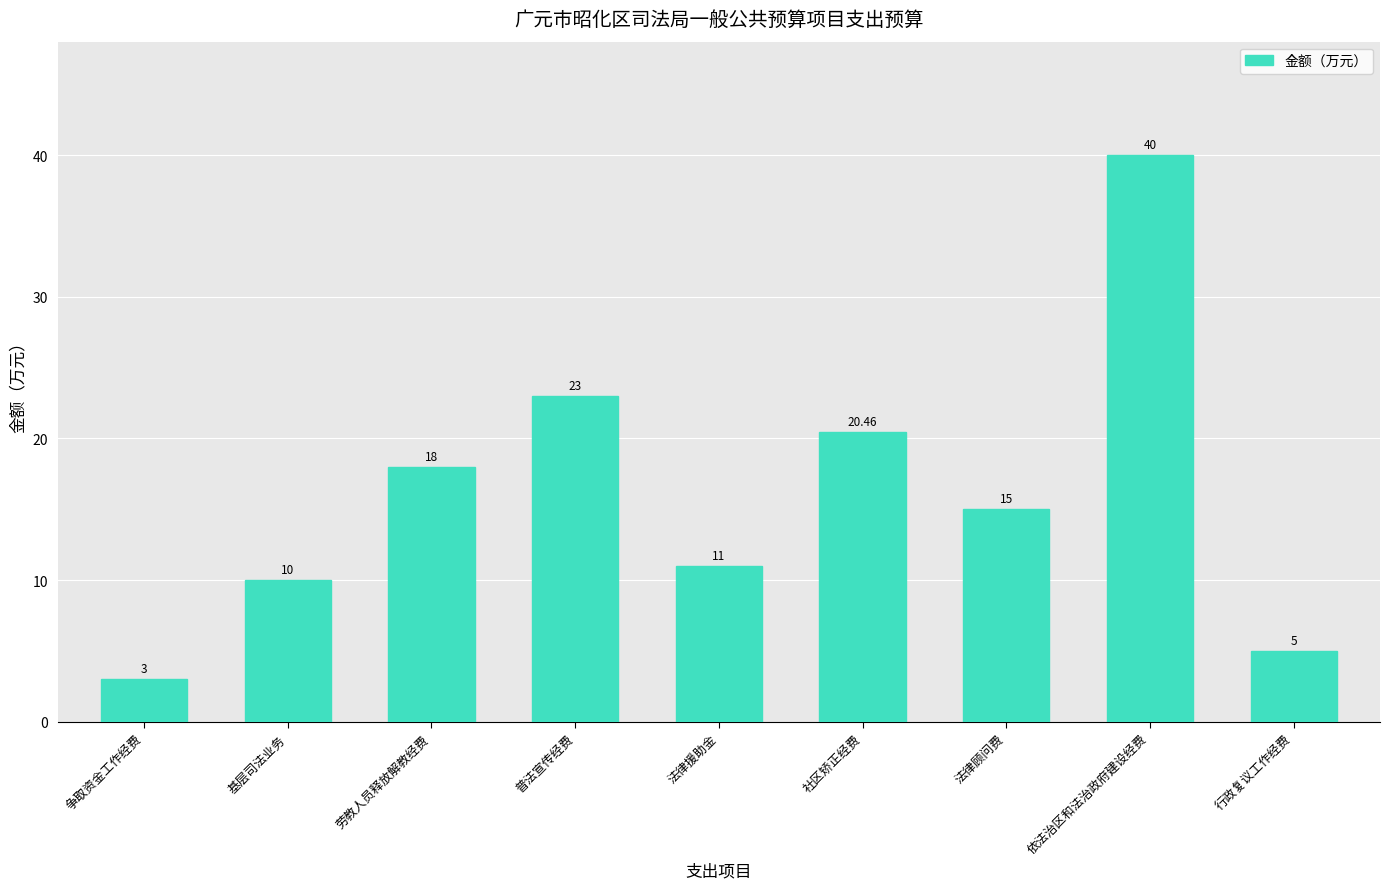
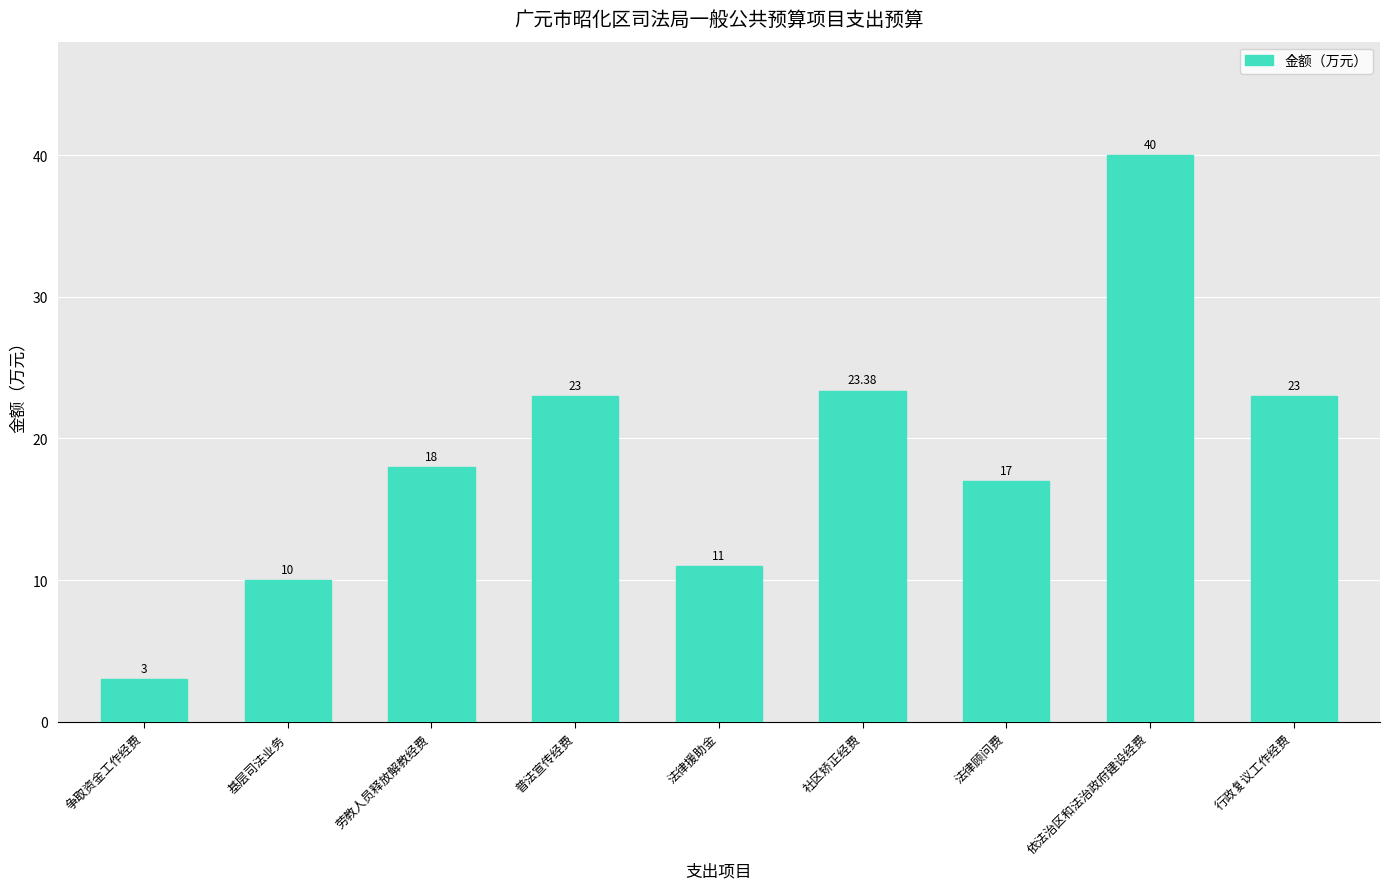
  {
    "争取资金工作经费": 3,
    "基层司法业务": 10,
    "劳教人员释放解教经费": 18,
    "普法宣传经费": 23,
    "法律援助金": 11,
-   "社区矫正经费": 20.46,
-   "法律顾问费": 15,
+   "社区矫正经费": 23.38,
+   "法律顾问费": 17,
    "依法治区和法治政府建设经费": 40,
-   "行政复议工作经费": 5
+   "行政复议工作经费": 23
  }
